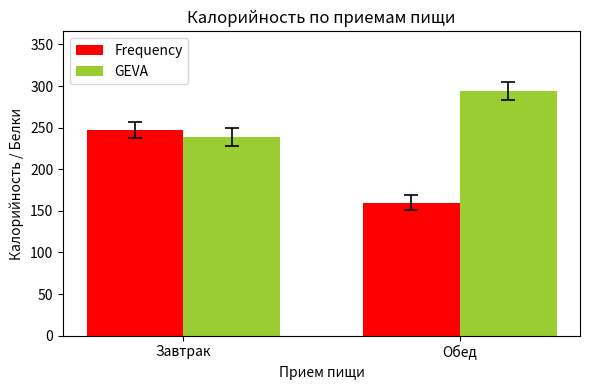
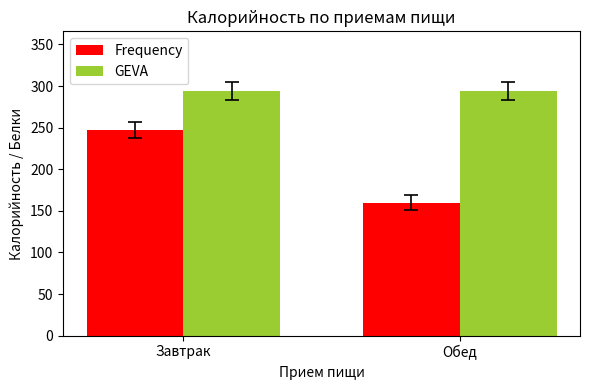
  {
    "Frequency": {
      "Завтрак": 250,
      "Обед": 160
    },
    "GEVA": {
-     "Завтрак": 240,
+     "Завтрак": 290,
      "Обед": 290
    }
  }
